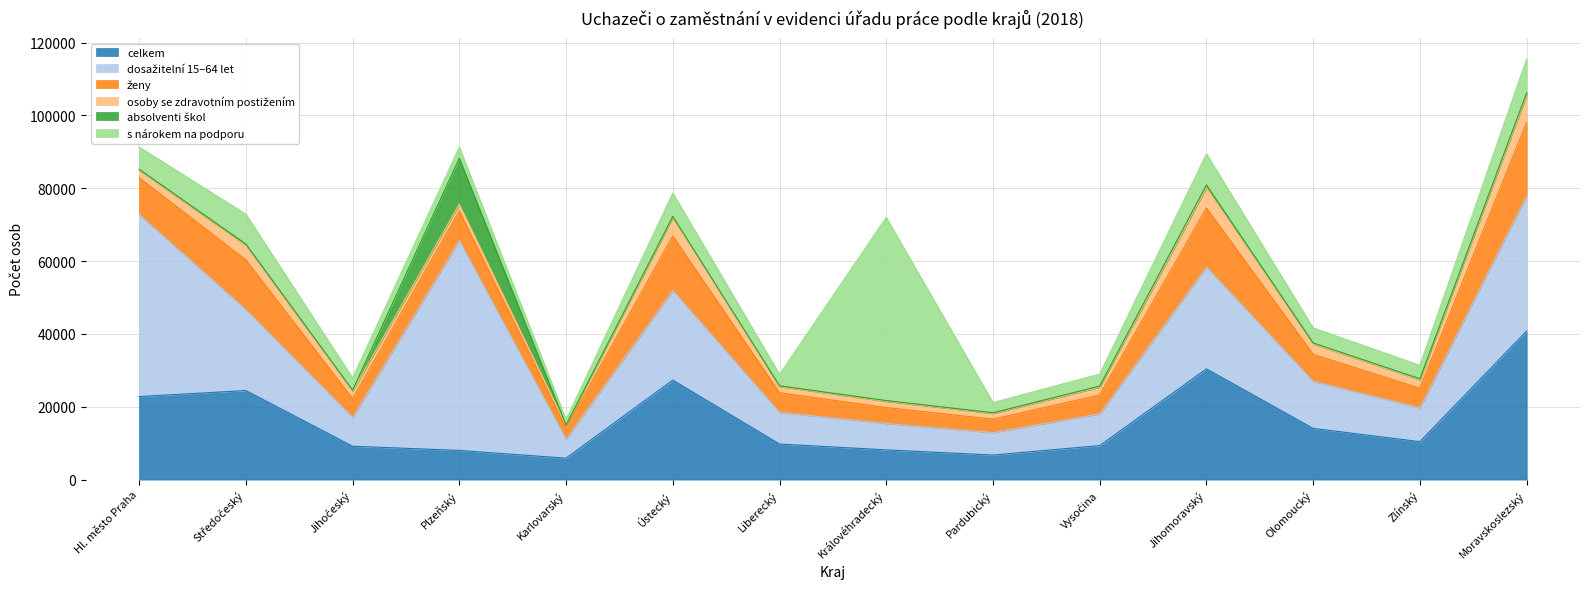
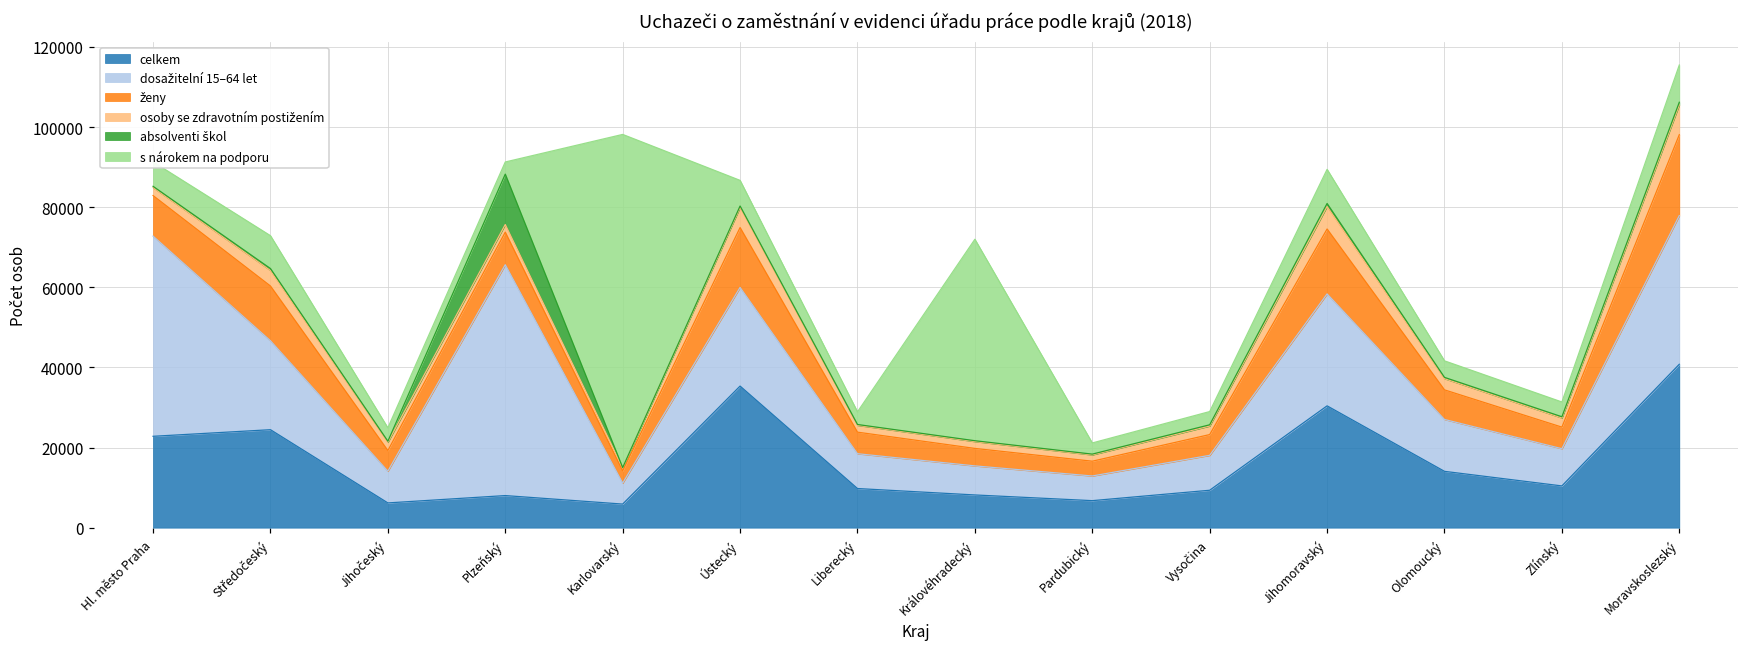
  {
    "celkem": {
      "Hl. město Praha": 23000,
      "Středočeský": 24000,
-     "Jihočeský": 9000,
+     "Jihočeský": 6000,
      "Plzeňský": 8000,
      "Karlovarský": 6000,
-     "Ústecký": 27000,
+     "Ústecký": 35000,
      "Liberecký": 10000,
      "Královéhradecký": 8000,
      "Pardubický": 7000,
      "Vysočina": 9000,
      "Jihomoravský": 30000,
      "Olomoucký": 14000,
      "Zlínský": 10000,
      "Moravskoslezský": 41000
    },
    "dosažitelní 15–64 let": {
      "Hl. město Praha": 50000,
      "Středočeský": 22000,
      "Jihočeský": 8000,
      "Plzeňský": 58000,
      "Karlovarský": 5000,
      "Ústecký": 25000,
      "Liberecký": 9000,
      "Královéhradecký": 7000,
      "Pardubický": 6000,
      "Vysočina": 9000,
      "Jihomoravský": 28000,
      "Olomoucký": 13000,
      "Zlínský": 9000,
      "Moravskoslezský": 37000
    },
    "ženy": {
      "Hl. město Praha": 10000,
      "Středočeský": 14000,
      "Jihočeský": 5000,
      "Plzeňský": 8000,
      "Karlovarský": 3000,
      "Ústecký": 15000,
      "Liberecký": 5000,
      "Královéhradecký": 4000,
      "Pardubický": 4000,
      "Vysočina": 5000,
      "Jihomoravský": 16000,
      "Olomoucký": 7000,
      "Zlínský": 5000,
      "Moravskoslezský": 20000
    },
    "osoby se zdravotním postižením": {
      "Plzeňský": 2000,
      "Jihomoravský": 6000
    },
    "absolventi škol": {
      "Plzeňský": 13000,
      "Jihomoravský": 1000
    },
    "s nárokem na podporu": {
      "Hl. město Praha": 6000,
      "Středočeský": 8000,
      "Jihočeský": 3000,
      "Plzeňský": 3000,
-     "Karlovarský": 1000,
+     "Karlovarský": 83000,
      "Ústecký": 6000,
      "Liberecký": 3000,
      "Královéhradecký": 50000,
      "Pardubický": 3000,
      "Vysočina": 3000,
      "Jihomoravský": 9000,
      "Olomoucký": 4000,
      "Zlínský": 4000,
      "Moravskoslezský": 9000
    }
  }
